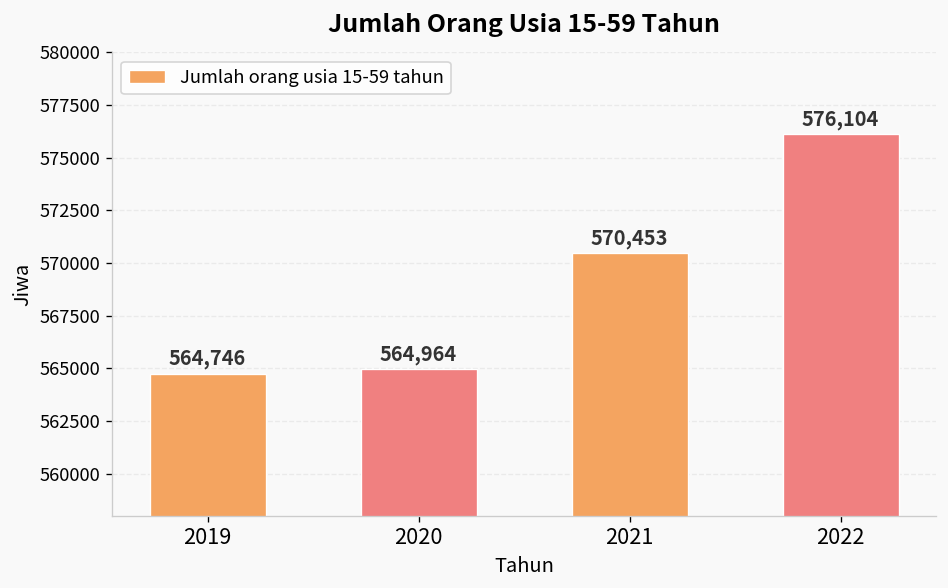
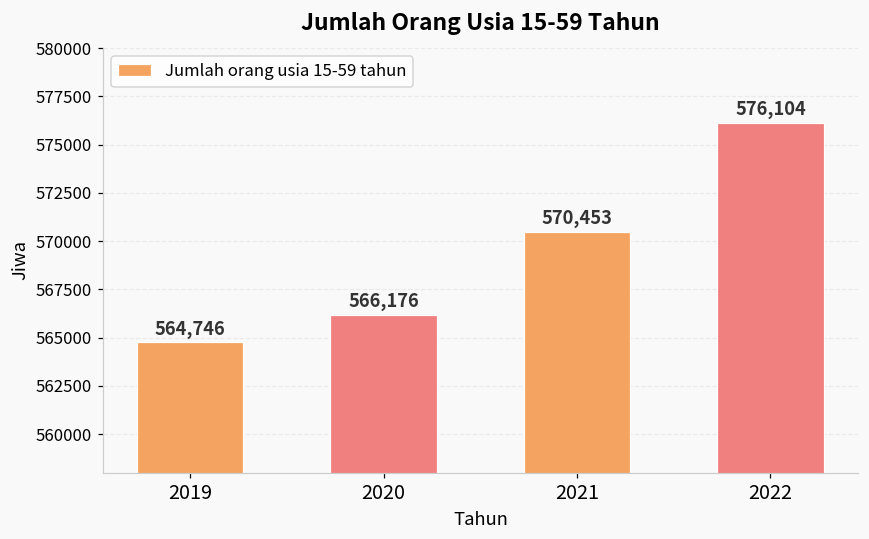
  {
    "2019": "564,746",
-   "2020": "564,964",
+   "2020": "566,176",
    "2021": "570,453",
    "2022": "576,104"
  }
